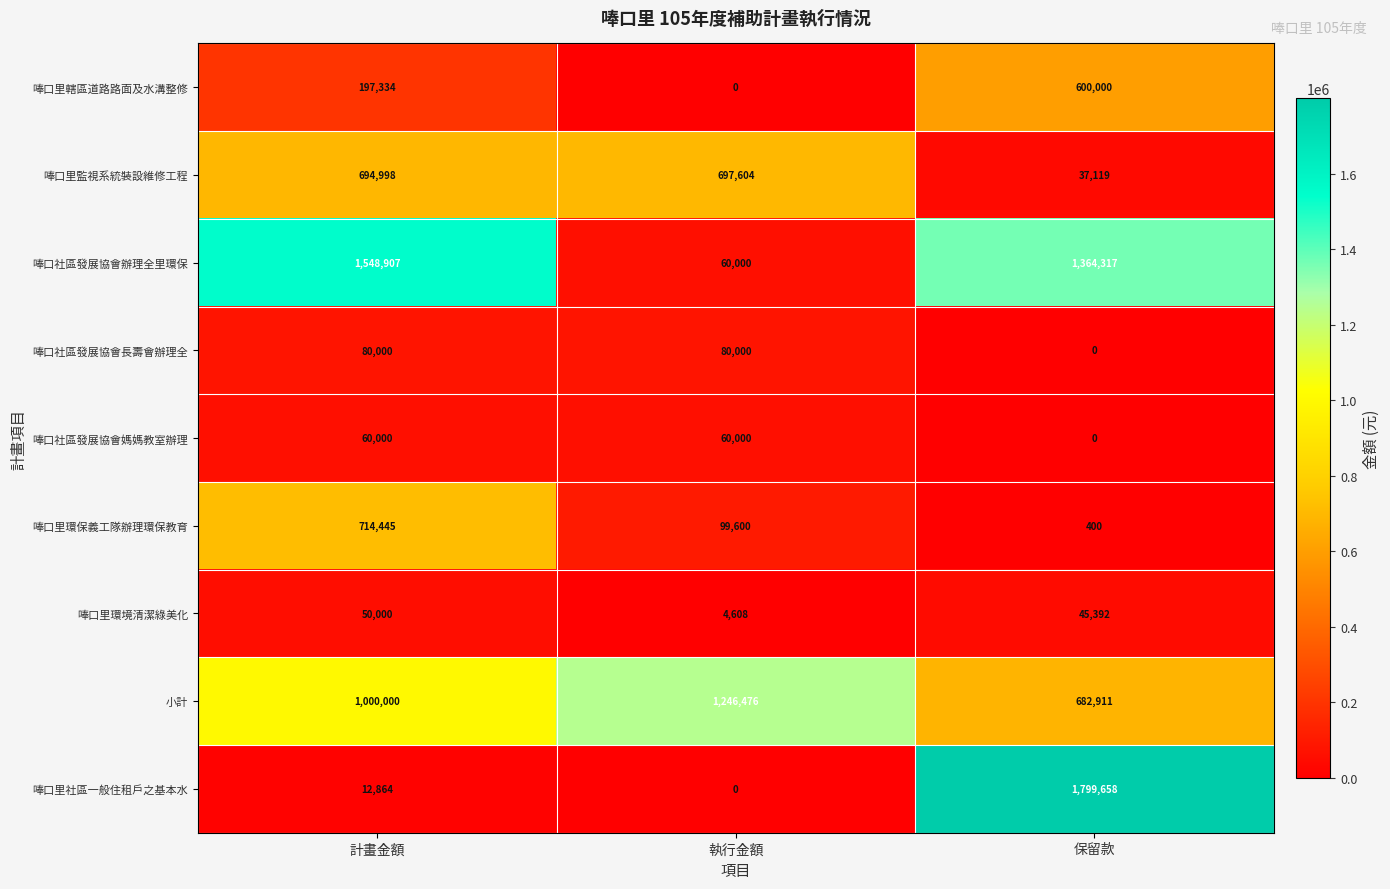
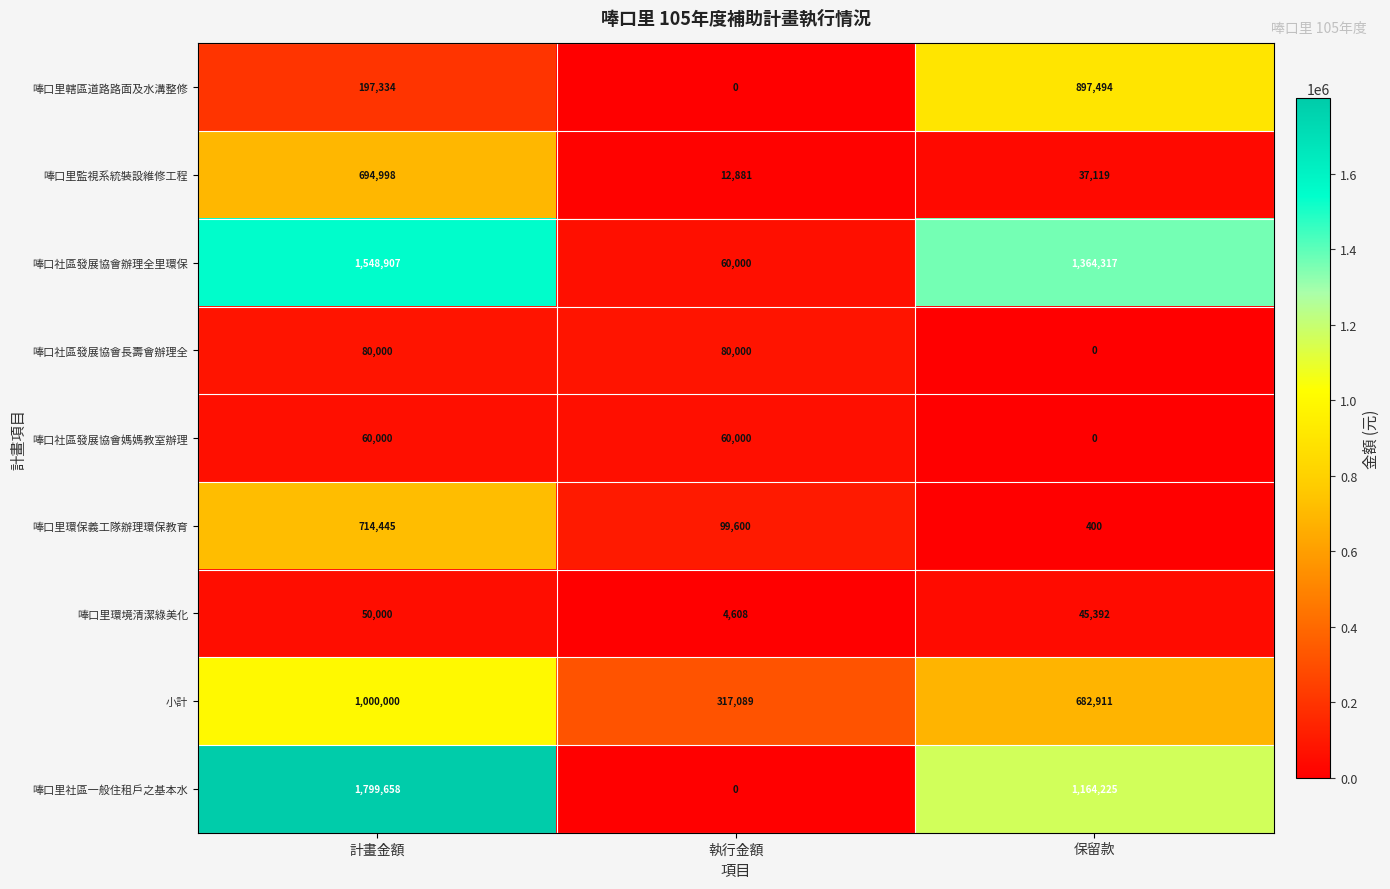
  {
    "唪口里轄區道路路面及水溝整修": {
      "計畫金額": "197,334",
      "執行金額": "0",
-     "保留款": "600,000"
+     "保留款": "897,494"
    },
    "唪口里監視系統裝設維修工程": {
      "計畫金額": "694,998",
-     "執行金額": "697,604",
+     "執行金額": "12,881",
      "保留款": "37,119"
    },
    "唪口社區發展協會辦理全里環保": {
      "計畫金額": "1,548,907",
      "執行金額": "60,000",
      "保留款": "1,364,317"
    },
    "唪口社區發展協會長壽會辦理全": {
      "計畫金額": "80,000",
      "執行金額": "80,000",
      "保留款": "0"
    },
    "唪口社區發展協會媽媽教室辦理": {
      "計畫金額": "60,000",
      "執行金額": "60,000",
      "保留款": "0"
    },
    "唪口里環保義工隊辦理環保教育": {
      "計畫金額": "714,445",
      "執行金額": "99,600",
      "保留款": "400"
    },
    "唪口里環境清潔綠美化": {
      "計畫金額": "50,000",
      "執行金額": "4,608",
      "保留款": "45,392"
    },
    "小計": {
      "計畫金額": "1,000,000",
-     "執行金額": "1,246,476",
+     "執行金額": "317,089",
      "保留款": "682,911"
    },
    "唪口里社區一般住租戶之基本水": {
-     "計畫金額": "12,864",
+     "計畫金額": "1,799,658",
      "執行金額": "0",
-     "保留款": "1,799,658"
+     "保留款": "1,164,225"
    }
  }
